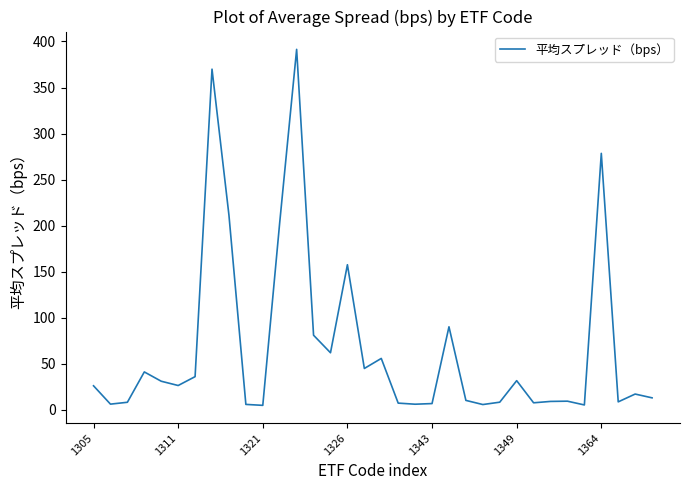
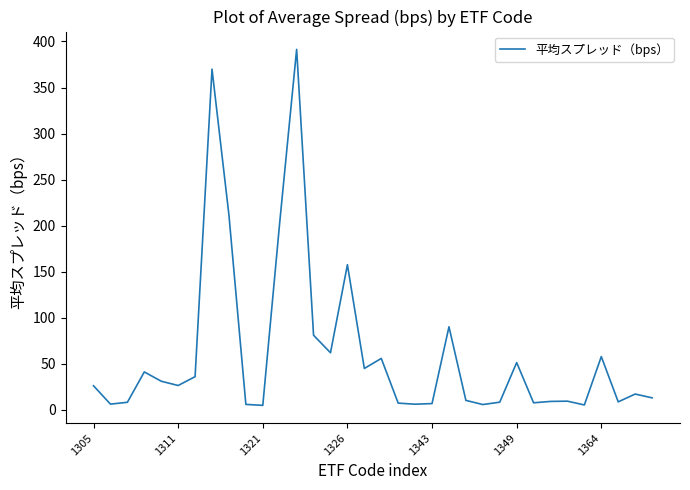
  {
    "1305": 30,
    "1311": 30,
    "1321": 0,
    "1326": 160,
    "1343": 10,
-   "1349": 30,
-   "1364": 280
+   "1349": 50,
+   "1364": 60
  }
